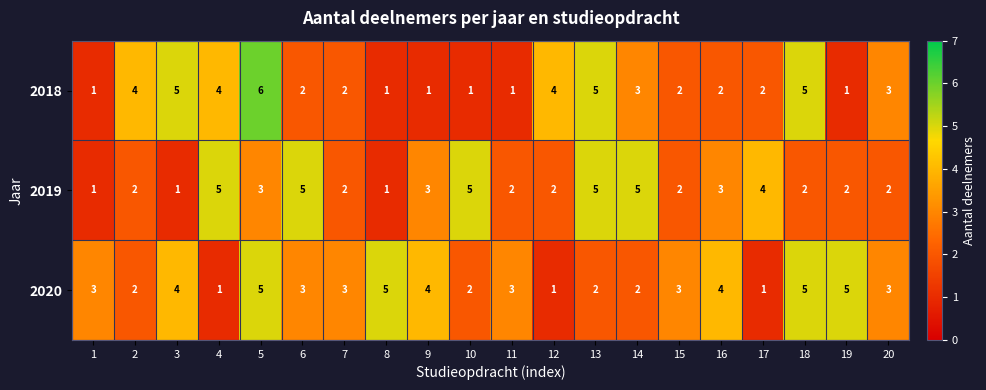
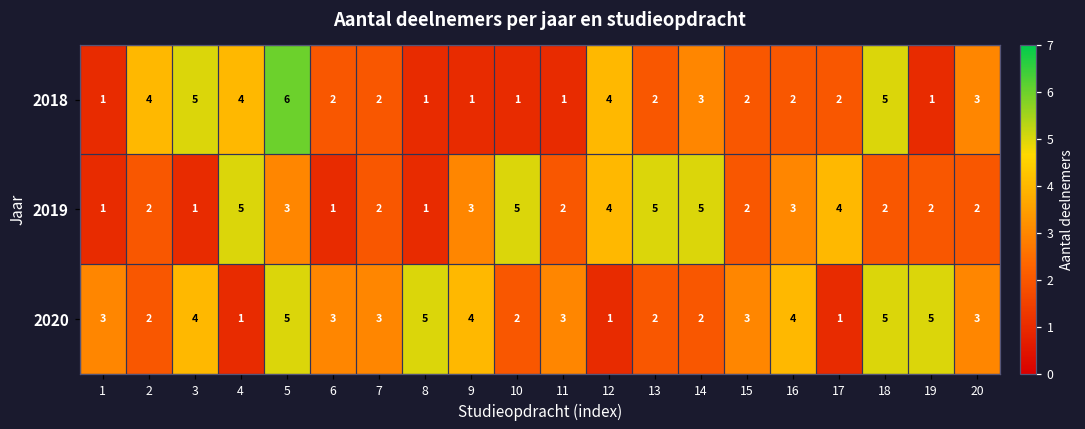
  {
    "2018": {
      "1": 1,
      "2": 4,
      "3": 5,
      "4": 4,
      "5": 6,
      "6": 2,
      "7": 2,
      "8": 1,
      "9": 1,
      "10": 1,
      "11": 1,
      "12": 4,
-     "13": 5,
+     "13": 2,
      "14": 3,
      "15": 2,
      "16": 2,
      "17": 2,
      "18": 5,
      "19": 1,
      "20": 3
    },
    "2019": {
      "1": 1,
      "2": 2,
      "3": 1,
      "4": 5,
      "5": 3,
-     "6": 5,
+     "6": 1,
      "7": 2,
      "8": 1,
      "9": 3,
      "10": 5,
      "11": 2,
-     "12": 2,
+     "12": 4,
      "13": 5,
      "14": 5,
      "15": 2,
      "16": 3,
      "17": 4,
      "18": 2,
      "19": 2,
      "20": 2
    },
    "2020": {
      "1": 3,
      "2": 2,
      "3": 4,
      "4": 1,
      "5": 5,
      "6": 3,
      "7": 3,
      "8": 5,
      "9": 4,
      "10": 2,
      "11": 3,
      "12": 1,
      "13": 2,
      "14": 2,
      "15": 3,
      "16": 4,
      "17": 1,
      "18": 5,
      "19": 5,
      "20": 3
    }
  }
